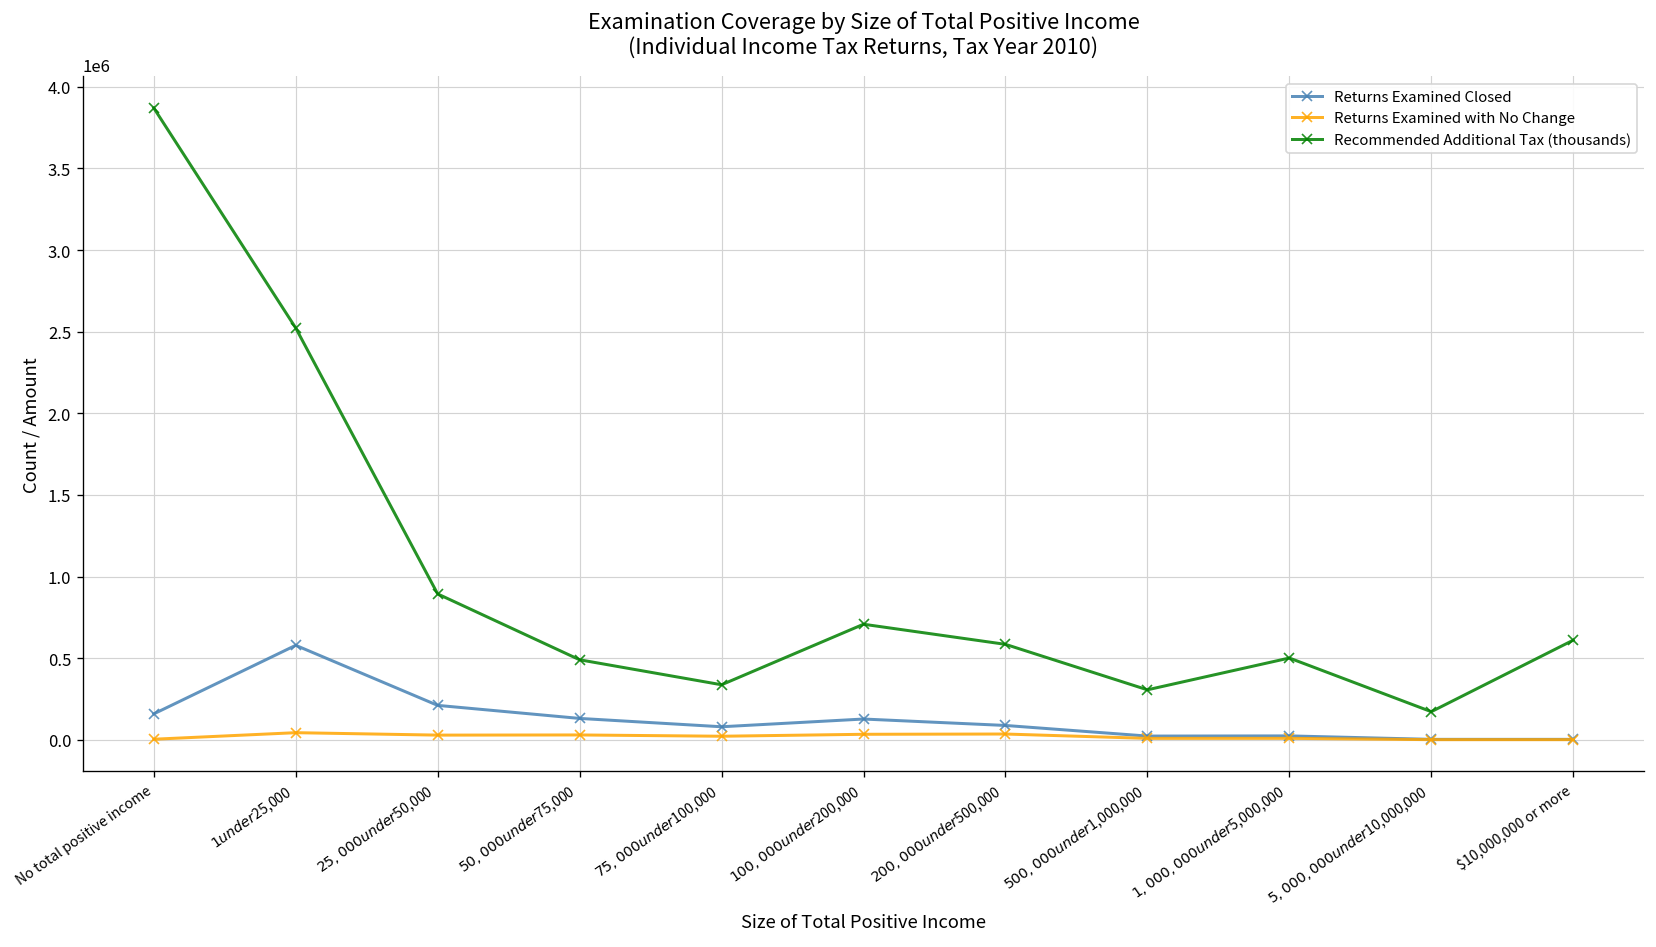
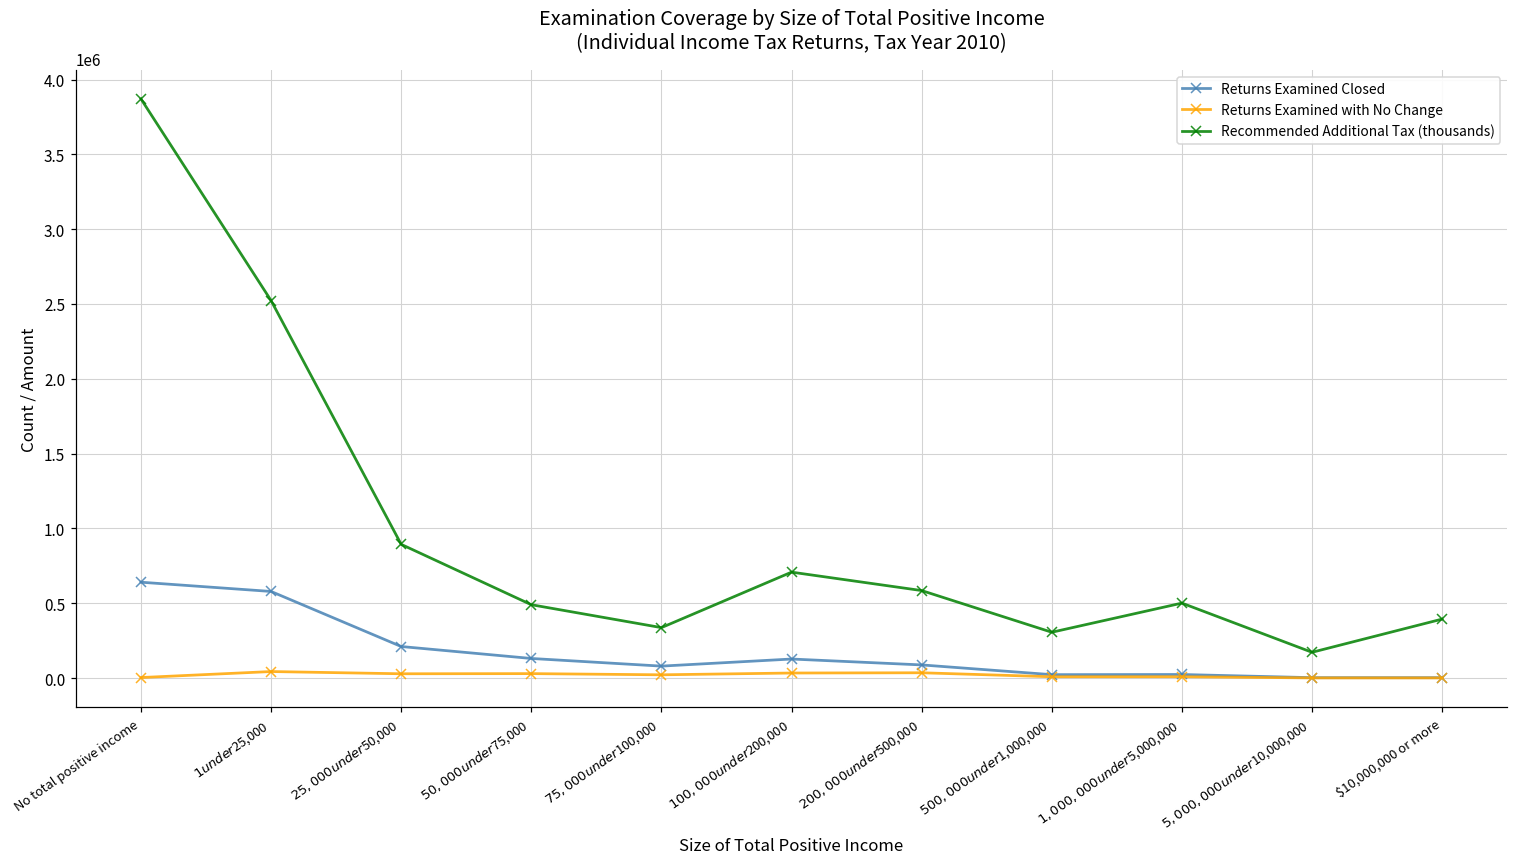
  {
    "Returns Examined Closed": {
-     "No total positive income": 160000
+     "No total positive income": 640000
    },
    "Returns Examined with No Change": {
      "No total positive income": 0
    },
    "Recommended Additional Tax (thousands)": {
      "No total positive income": 3870000,
-     "$10,000,000 or more": 610000
+     "$10,000,000 or more": 390000
    }
  }
